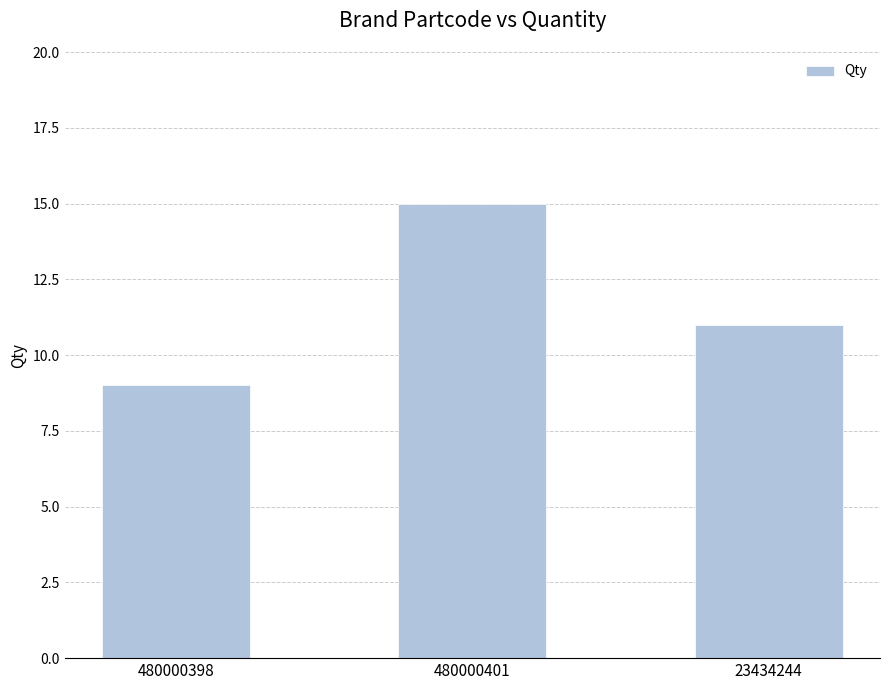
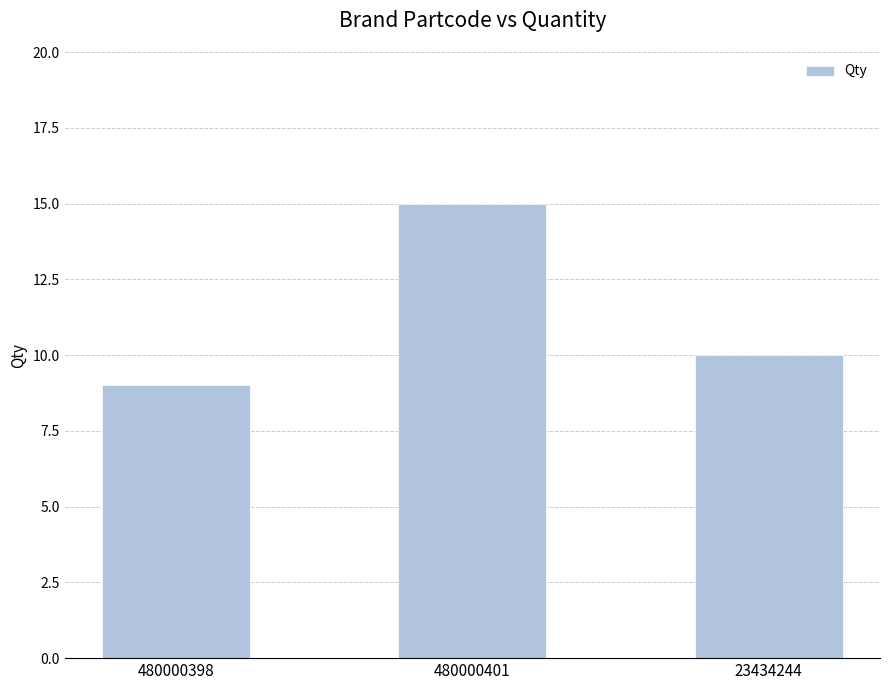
  {
    "480000398": 9,
    "480000401": 15,
-   "23434244": 11
+   "23434244": 10
  }
